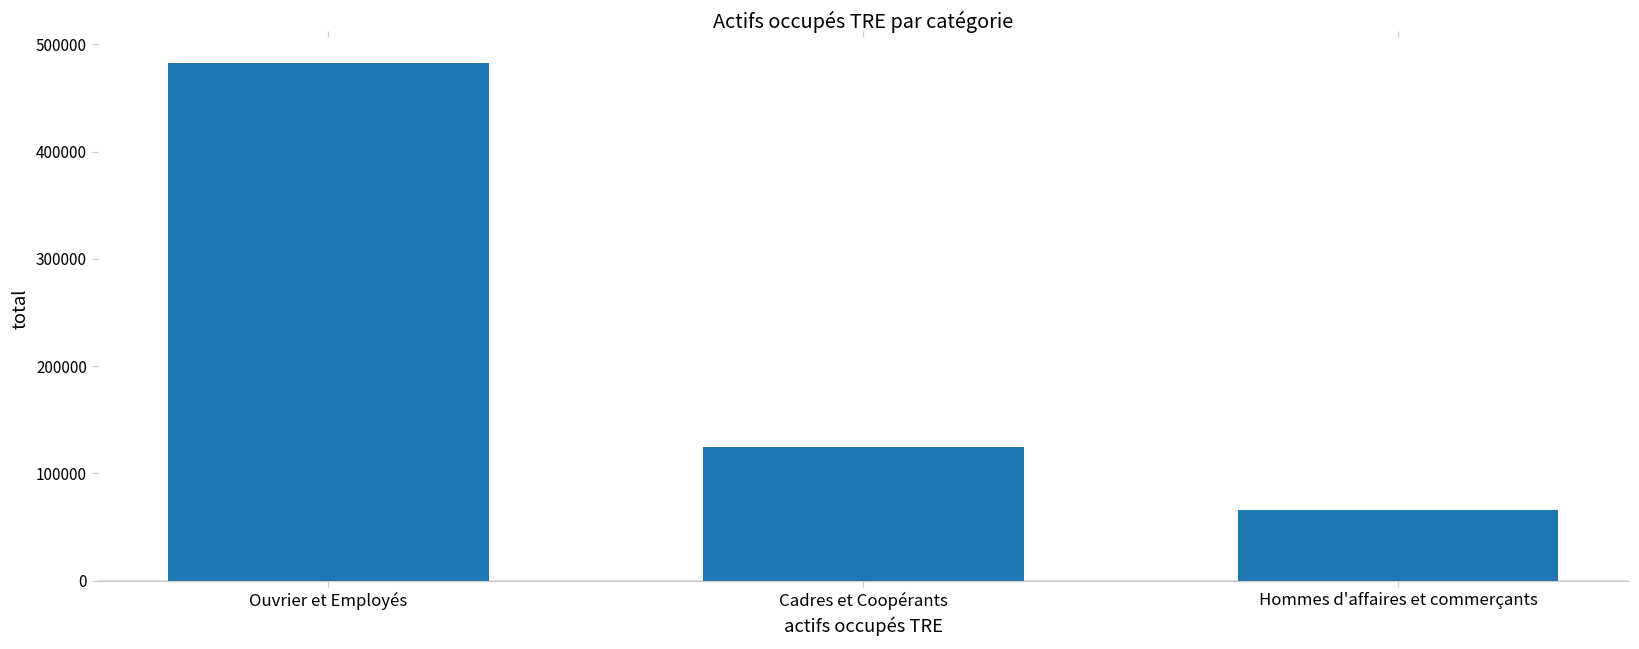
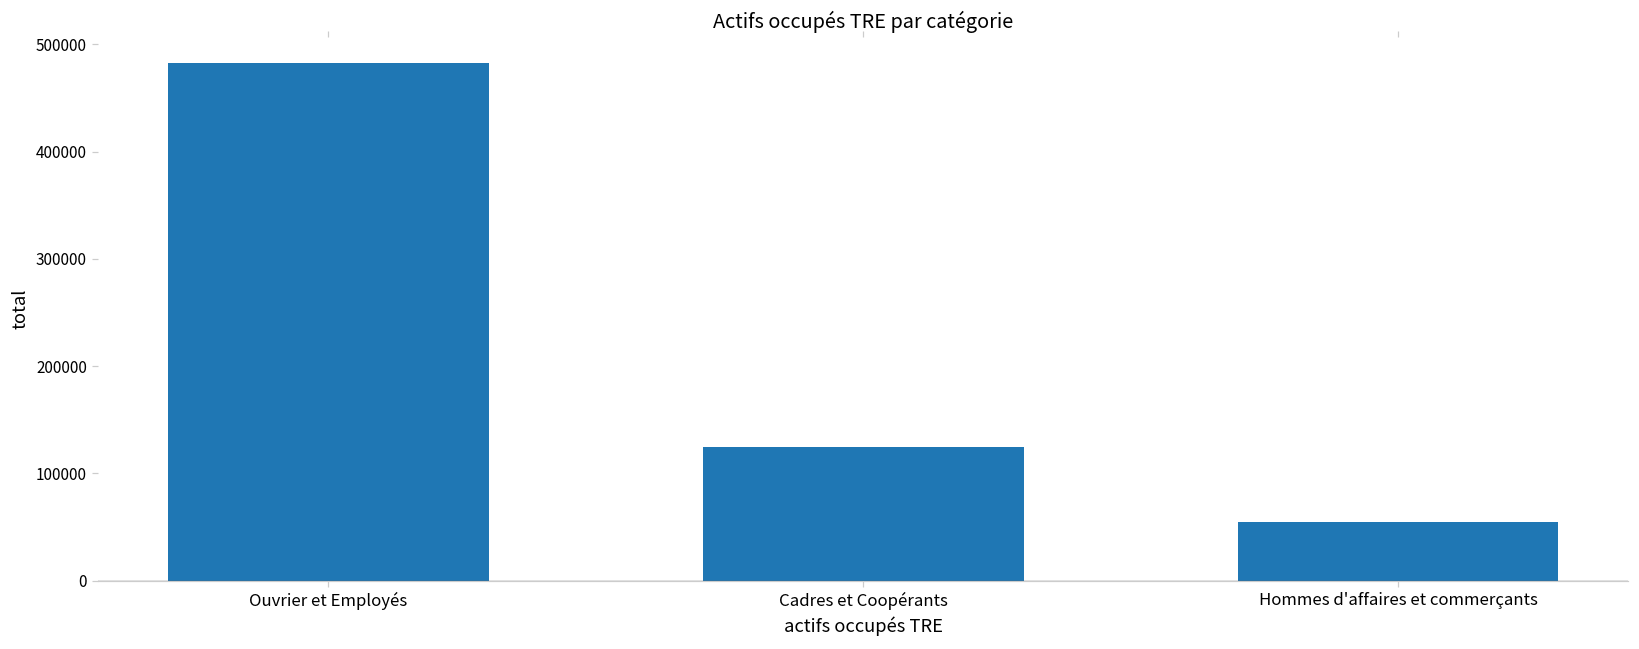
  {
    "Ouvrier et Employés": 480000,
    "Cadres et Coopérants": 120000,
-   "Hommes d'affaires et commerçants": 70000
+   "Hommes d'affaires et commerçants": 50000
  }
